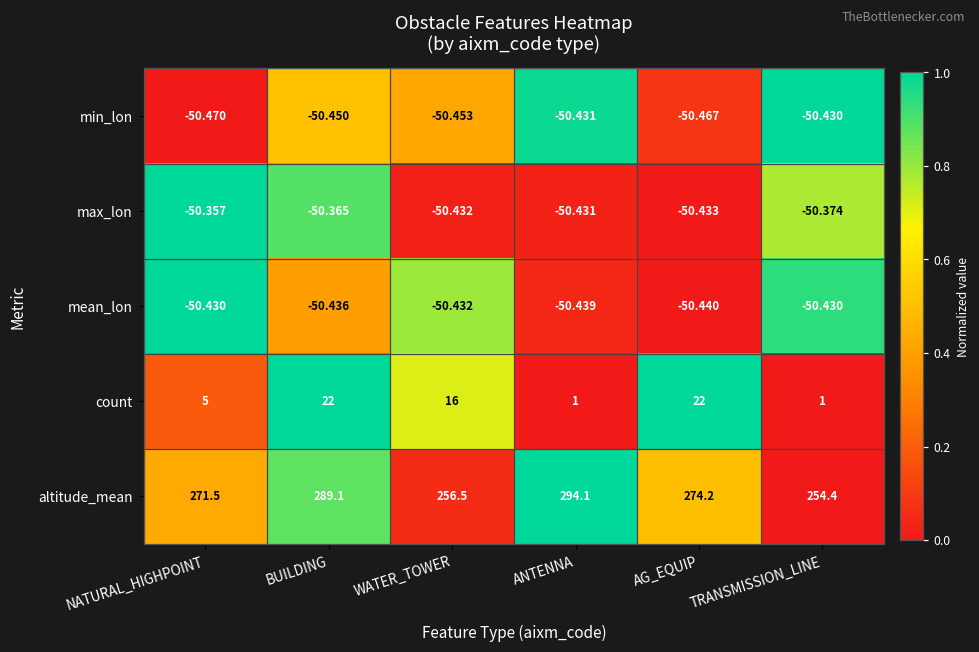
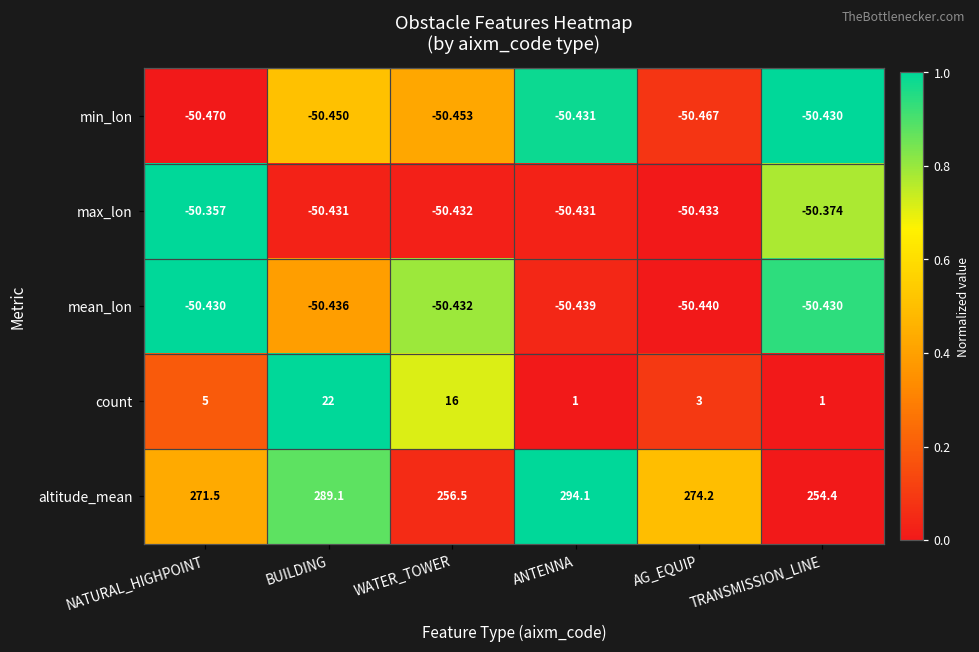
  {
    "min_lon": {
      "NATURAL_HIGHPOINT": -50.470,
      "BUILDING": -50.450,
      "WATER_TOWER": -50.453,
      "ANTENNA": -50.431,
      "AG_EQUIP": -50.467,
      "TRANSMISSION_LINE": -50.430
    },
    "max_lon": {
      "NATURAL_HIGHPOINT": -50.357,
-     "BUILDING": -50.365,
+     "BUILDING": -50.431,
      "WATER_TOWER": -50.432,
      "ANTENNA": -50.431,
      "AG_EQUIP": -50.433,
      "TRANSMISSION_LINE": -50.374
    },
    "mean_lon": {
      "NATURAL_HIGHPOINT": -50.430,
      "BUILDING": -50.436,
      "WATER_TOWER": -50.432,
      "ANTENNA": -50.439,
      "AG_EQUIP": -50.440,
      "TRANSMISSION_LINE": -50.430
    },
    "count": {
      "NATURAL_HIGHPOINT": 5,
      "BUILDING": 22,
      "WATER_TOWER": 16,
      "ANTENNA": 1,
-     "AG_EQUIP": 22,
+     "AG_EQUIP": 3,
      "TRANSMISSION_LINE": 1
    },
    "altitude_mean": {
      "NATURAL_HIGHPOINT": 271.5,
      "BUILDING": 289.1,
      "WATER_TOWER": 256.5,
      "ANTENNA": 294.1,
      "AG_EQUIP": 274.2,
      "TRANSMISSION_LINE": 254.4
    }
  }
